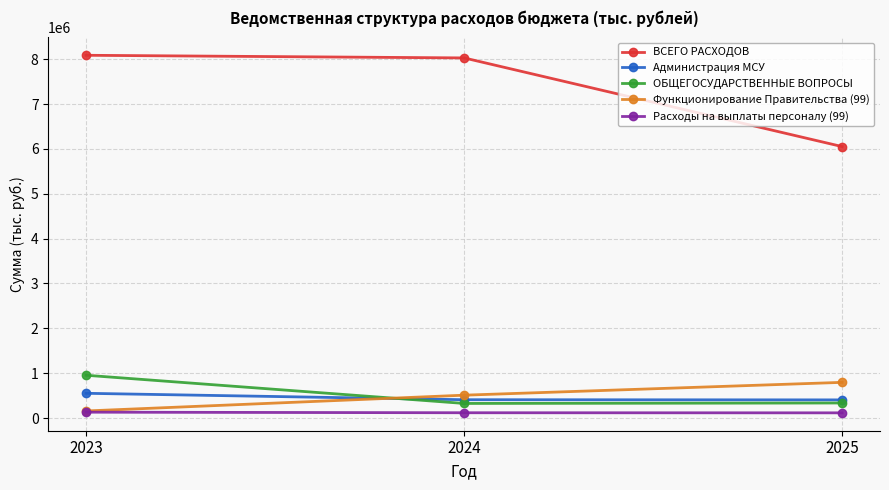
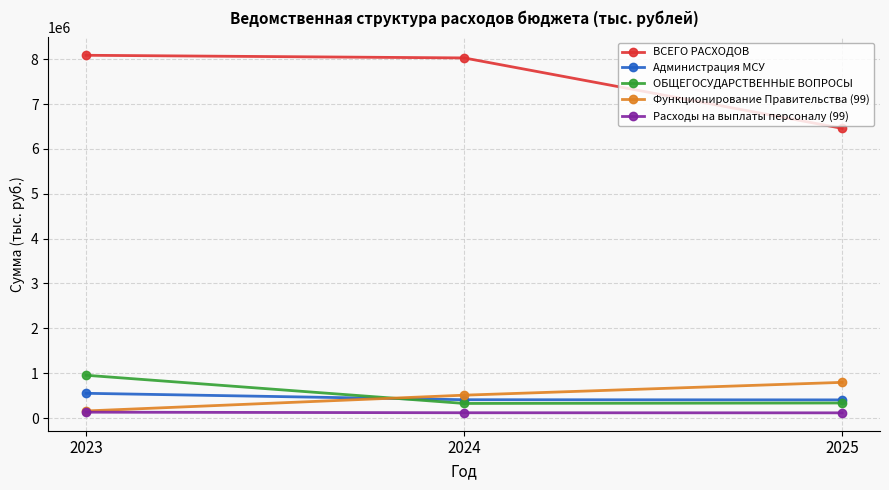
  {
    "ВСЕГО РАСХОДОВ": {
      "2023": 8100000,
      "2024": 8000000,
-     "2025": 6100000
+     "2025": 6500000
    },
    "Администрация МСУ": {
      "2023": 600000,
      "2024": 400000,
      "2025": 400000
    },
    "ОБЩЕГОСУДАРСТВЕННЫЕ ВОПРОСЫ": {
      "2023": 1000000,
      "2024": 300000,
      "2025": 300000
    },
    "Функционирование Правительства (99)": {
      "2024": 500000,
      "2025": 800000
    },
    "Расходы на выплаты персоналу (99)": {
      "2024": 100000,
      "2025": 100000
    }
  }
